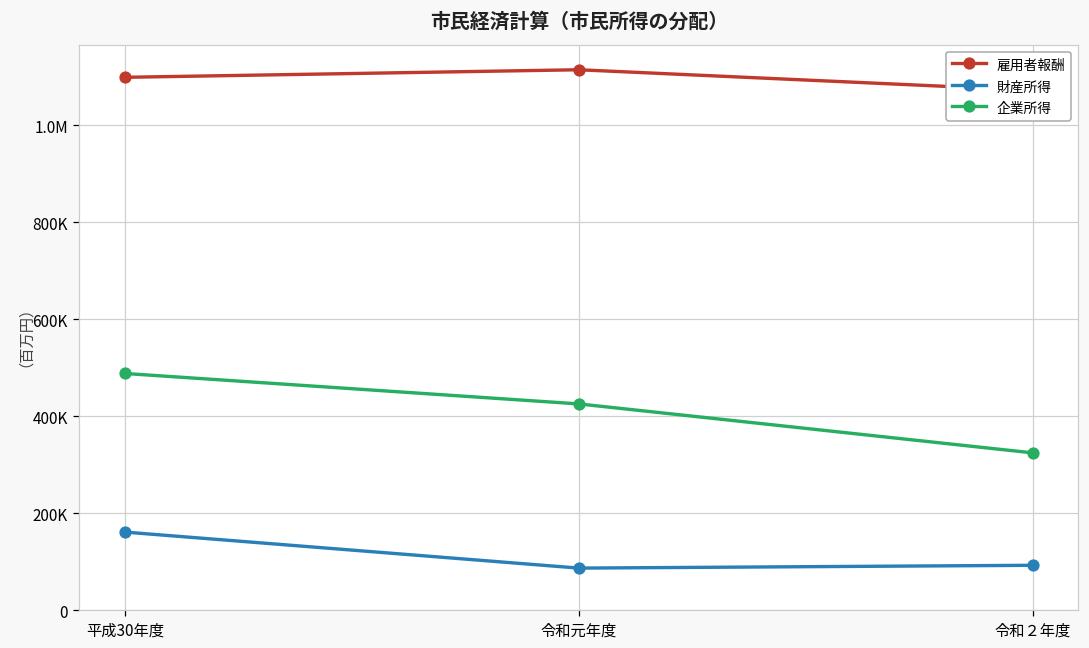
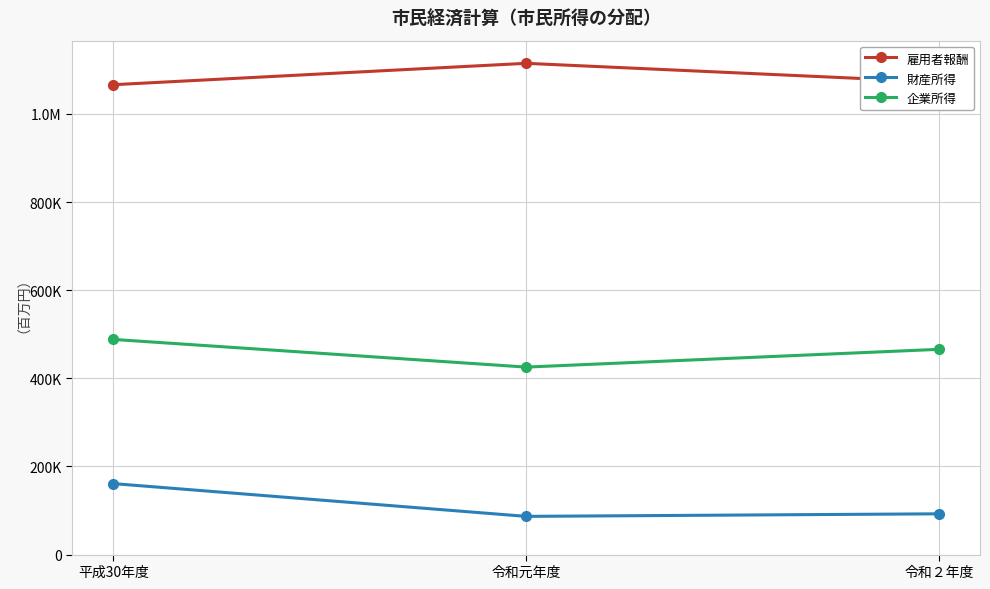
  {
    "雇用者報酬": {
-     "平成30年度": 1100000,
+     "平成30年度": 1070000,
      "令和元年度": 1110000
    },
    "財産所得": {
      "平成30年度": 160000,
      "令和元年度": 90000,
      "令和２年度": 90000
    },
    "企業所得": {
      "平成30年度": 490000,
      "令和元年度": 430000,
-     "令和２年度": 320000
+     "令和２年度": 470000
    }
  }
